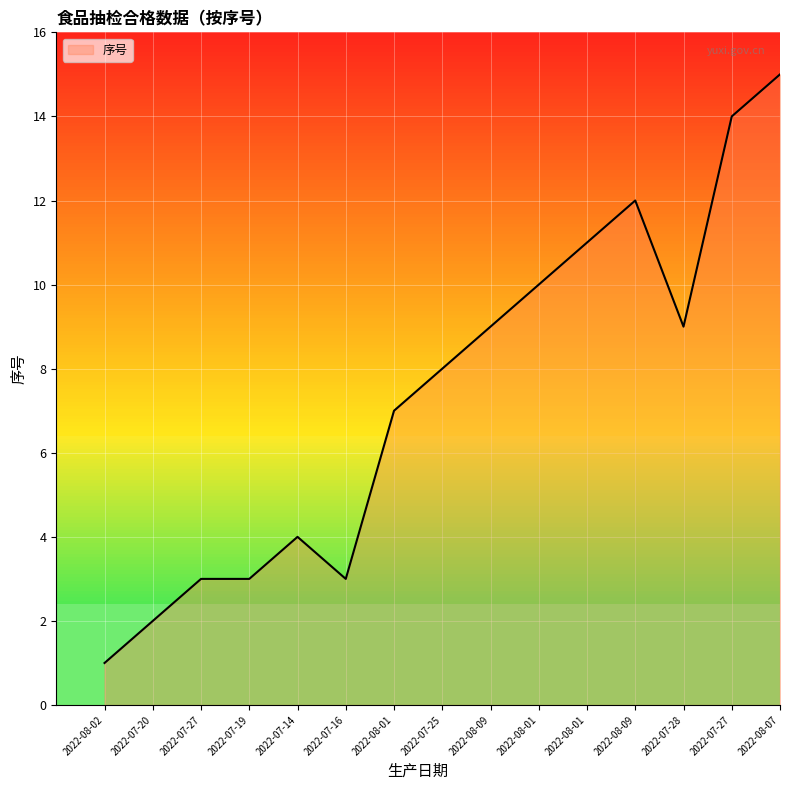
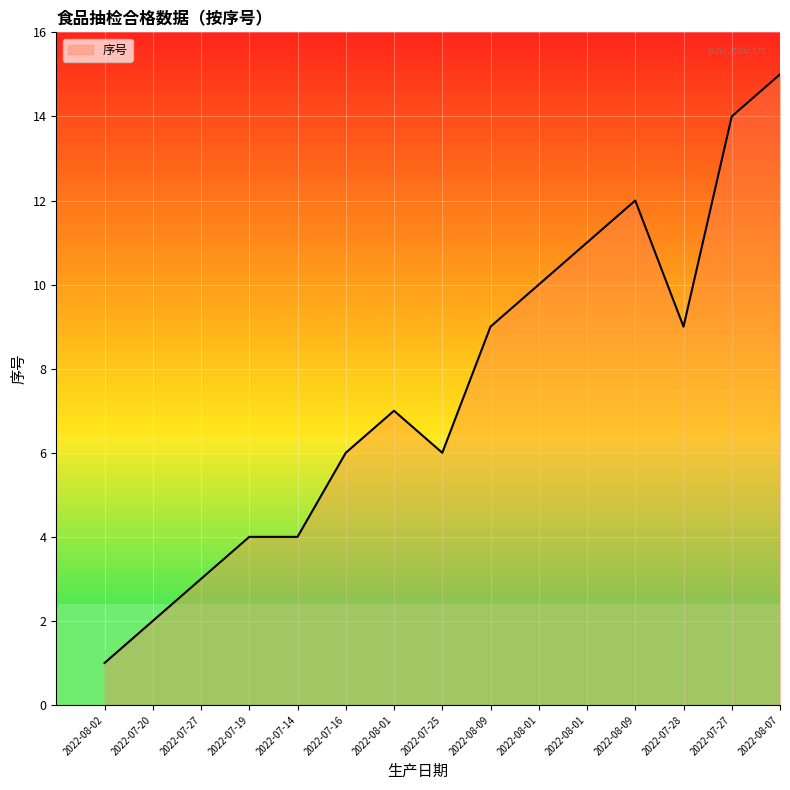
  {
    "2022-08-02": 1,
    "2022-07-20": 2,
-   "2022-07-19": 3,
+   "2022-07-19": 4,
    "2022-07-14": 4,
-   "2022-07-16": 3,
-   "2022-07-25": 8,
+   "2022-07-16": 6,
+   "2022-07-25": 6,
    "2022-07-28": 9,
    "2022-08-07": 15
  }
